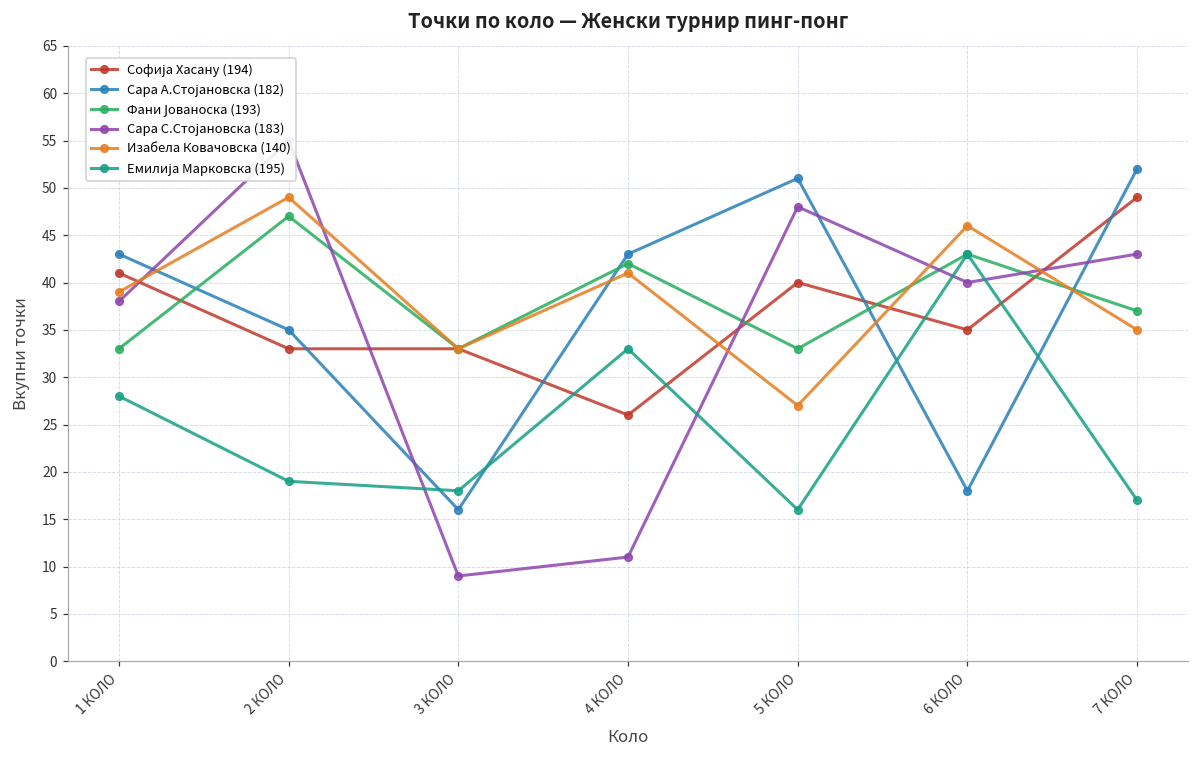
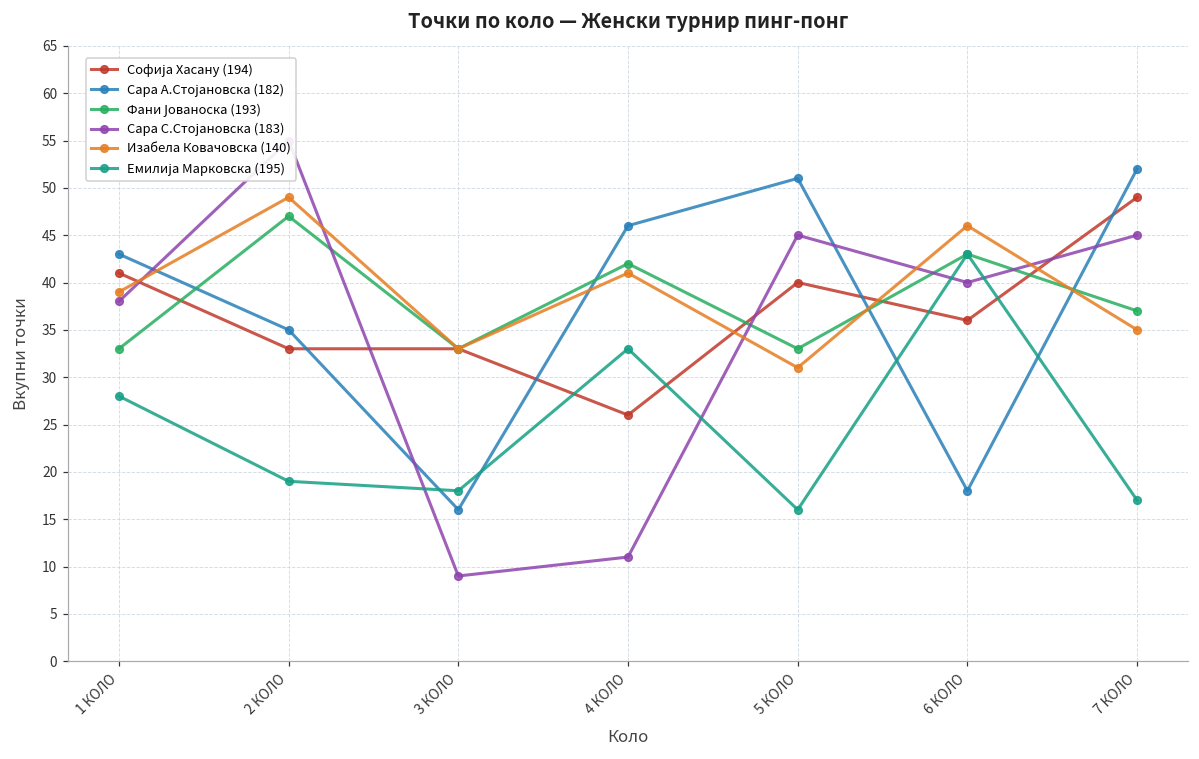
  {
    "Софија Хасану (194)": {
      "1 КОЛО": 41,
      "2 КОЛО": 33,
      "4 КОЛО": 26,
      "5 КОЛО": 40,
-     "6 КОЛО": 35,
+     "6 КОЛО": 36,
      "7 КОЛО": 49
    },
    "Сара А.Стојановска (182)": {
      "1 КОЛО": 43,
      "2 КОЛО": 35,
      "3 КОЛО": 16,
-     "4 КОЛО": 43,
+     "4 КОЛО": 46,
      "5 КОЛО": 51,
      "6 КОЛО": 18,
      "7 КОЛО": 52
    },
    "Сара С.Стојановска (183)": {
      "1 КОЛО": 38,
      "3 КОЛО": 9,
      "4 КОЛО": 11,
-     "5 КОЛО": 48,
+     "5 КОЛО": 45,
      "6 КОЛО": 40,
-     "7 КОЛО": 43
+     "7 КОЛО": 45
    },
    "Изабела Ковачовска (140)": {
      "1 КОЛО": 39,
      "2 КОЛО": 49,
      "4 КОЛО": 41,
-     "5 КОЛО": 27,
+     "5 КОЛО": 31,
      "6 КОЛО": 46,
      "7 КОЛО": 35
    }
  }
